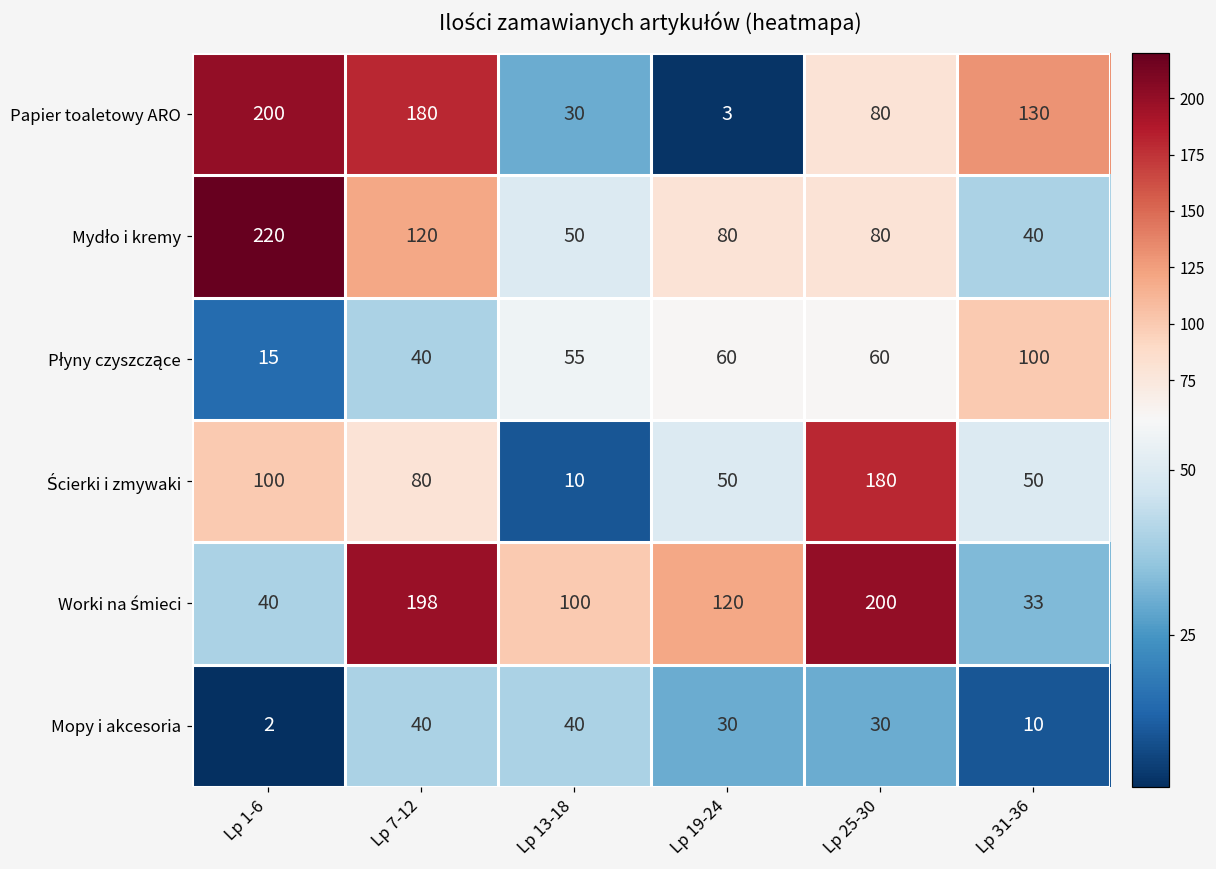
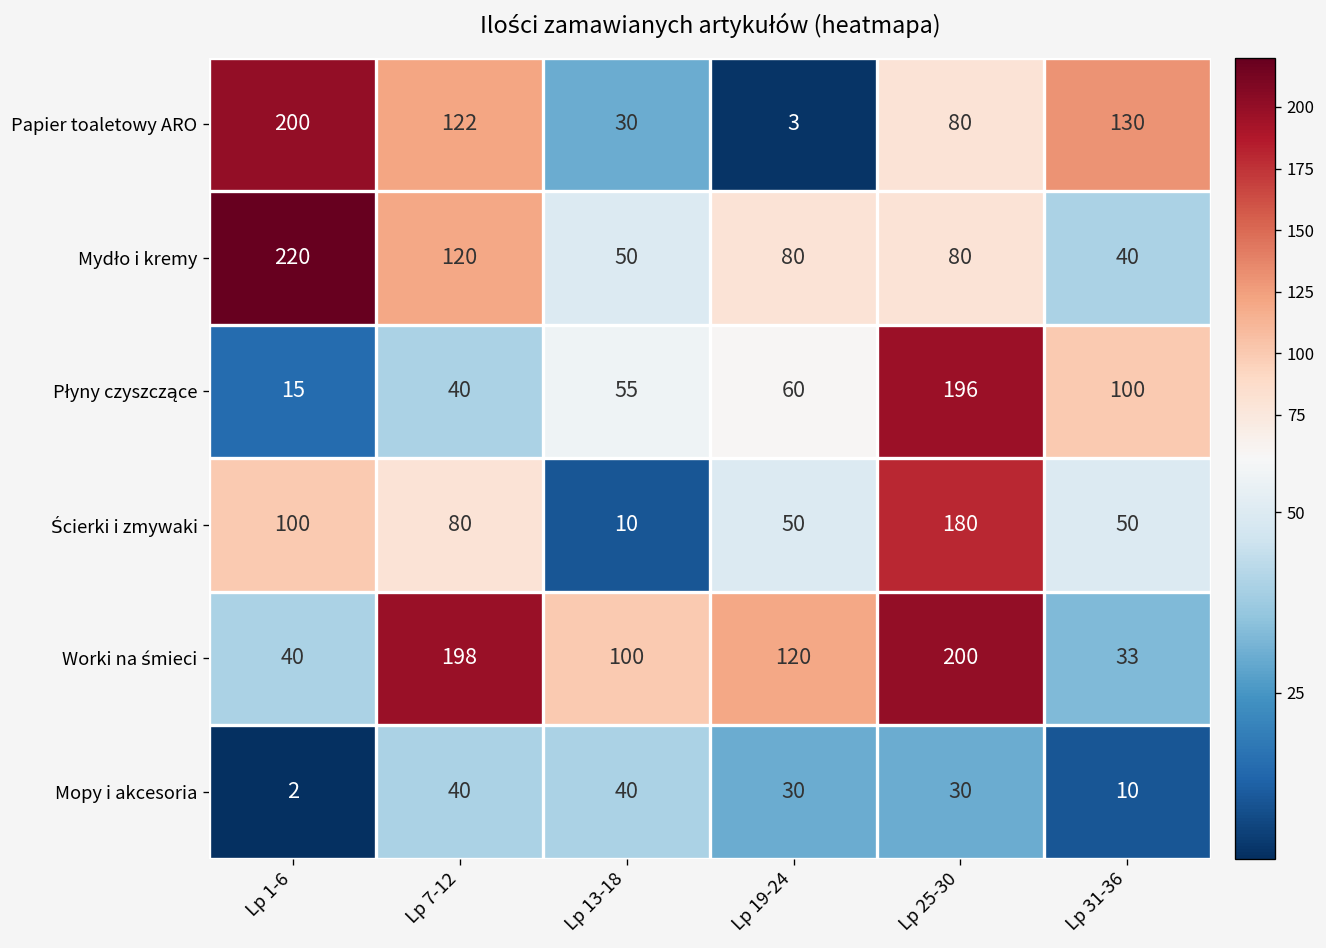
  {
    "Papier toaletowy ARO": {
      "Lp 1-6": 200,
-     "Lp 7-12": 180,
+     "Lp 7-12": 122,
      "Lp 13-18": 30,
      "Lp 19-24": 3,
      "Lp 25-30": 80,
      "Lp 31-36": 130
    },
    "Mydło i kremy": {
      "Lp 1-6": 220,
      "Lp 7-12": 120,
      "Lp 13-18": 50,
      "Lp 19-24": 80,
      "Lp 25-30": 80,
      "Lp 31-36": 40
    },
    "Płyny czyszczące": {
      "Lp 1-6": 15,
      "Lp 7-12": 40,
      "Lp 13-18": 55,
      "Lp 19-24": 60,
-     "Lp 25-30": 60,
+     "Lp 25-30": 196,
      "Lp 31-36": 100
    },
    "Ścierki i zmywaki": {
      "Lp 1-6": 100,
      "Lp 7-12": 80,
      "Lp 13-18": 10,
      "Lp 19-24": 50,
      "Lp 25-30": 180,
      "Lp 31-36": 50
    },
    "Worki na śmieci": {
      "Lp 1-6": 40,
      "Lp 7-12": 198,
      "Lp 13-18": 100,
      "Lp 19-24": 120,
      "Lp 25-30": 200,
      "Lp 31-36": 33
    },
    "Mopy i akcesoria": {
      "Lp 1-6": 2,
      "Lp 7-12": 40,
      "Lp 13-18": 40,
      "Lp 19-24": 30,
      "Lp 25-30": 30,
      "Lp 31-36": 10
    }
  }
